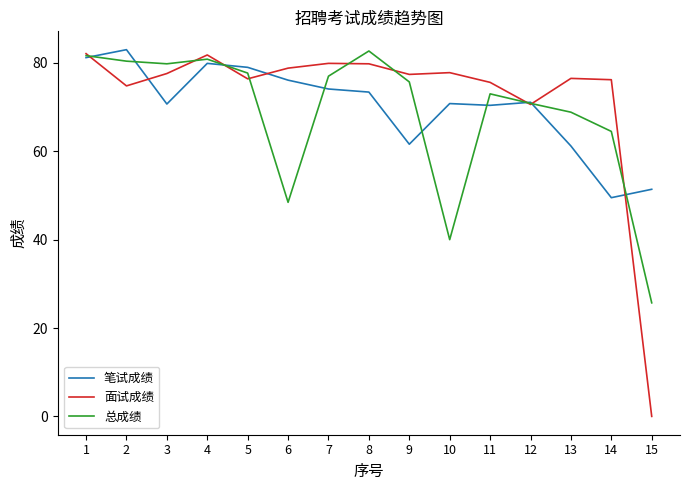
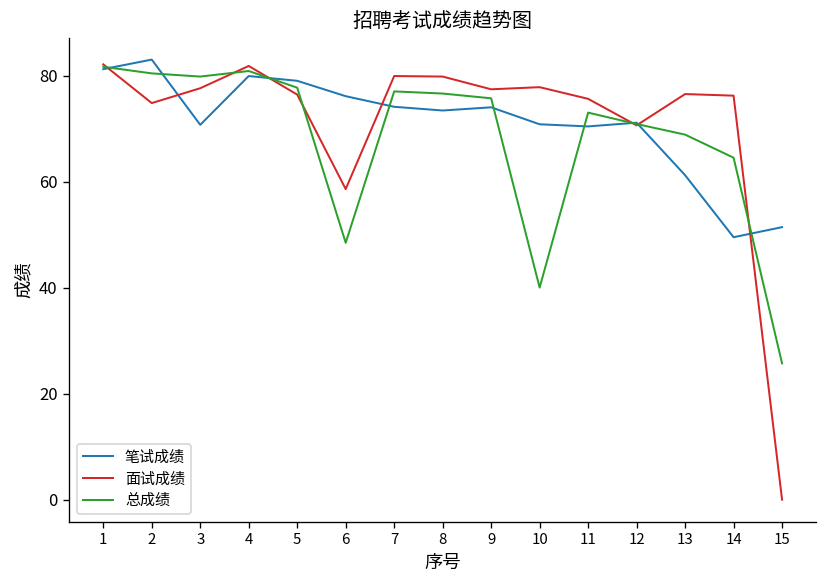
  {
    "笔试成绩": {
      "2": 83,
      "3": 71,
      "4": 80,
      "5": 79,
      "6": 76,
      "7": 74,
      "8": 73,
-     "9": 62,
+     "9": 74,
      "10": 71,
      "11": 70,
      "13": 61,
      "14": 50,
      "15": 51
    },
    "面试成绩": {
      "2": 75,
      "3": 78,
      "4": 82,
      "5": 76,
-     "6": 79,
+     "6": 59,
      "7": 80,
      "8": 80,
      "9": 77,
      "10": 78,
      "11": 76,
      "13": 77,
      "14": 76,
      "15": 0
    },
    "总成绩": {
      "2": 80,
      "3": 80,
      "4": 81,
      "5": 78,
      "6": 48,
      "7": 77,
-     "8": 83,
+     "8": 77,
      "9": 76,
      "10": 40,
      "11": 73,
      "13": 69,
      "14": 65,
      "15": 26
    }
  }
